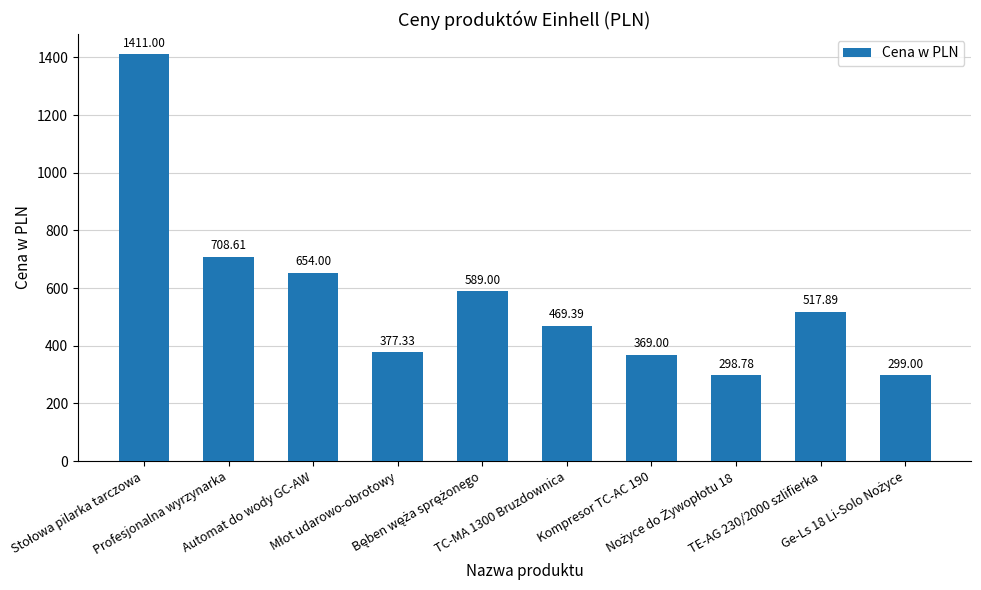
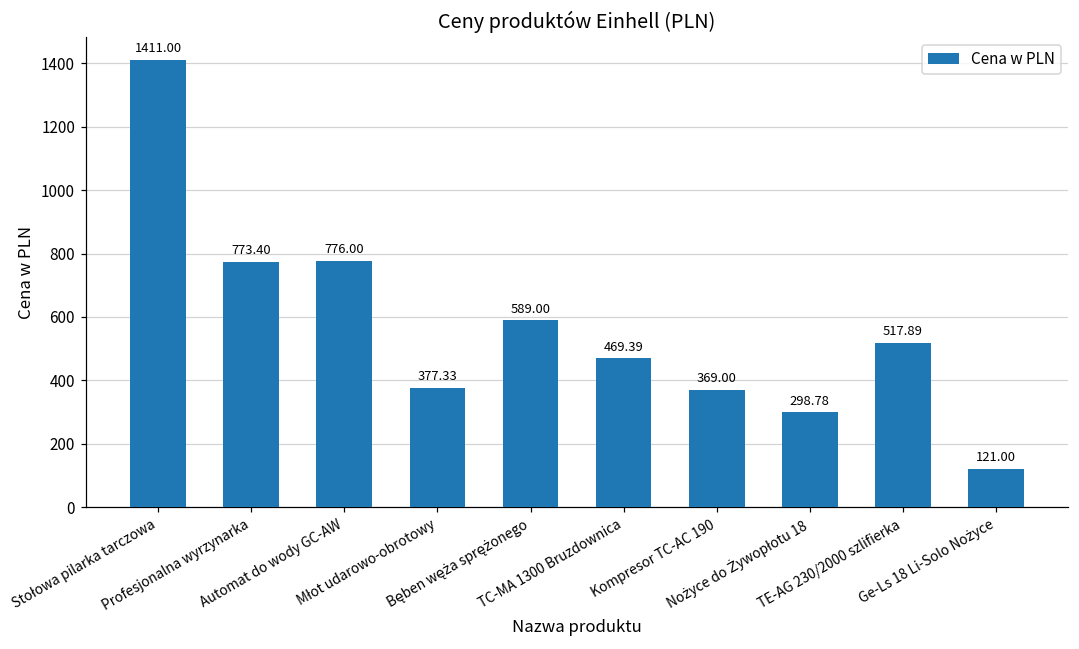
  {
    "Stołowa pilarka tarczowa": 1411.00,
-   "Profesjonalna wyrzynarka": 708.61,
-   "Automat do wody GC-AW": 654.00,
+   "Profesjonalna wyrzynarka": 773.40,
+   "Automat do wody GC-AW": 776.00,
    "Młot udarowo-obrotowy": 377.33,
    "Bęben węża sprężonego": 589.00,
    "TC-MA 1300 Bruzdownica": 469.39,
    "Kompresor TC-AC 190": 369.00,
    "Nożyce do Żywopłotu 18": 298.78,
    "TE-AG 230/2000 szlifierka": 517.89,
-   "Ge-Ls 18 Li-Solo Nożyce": 299.00
+   "Ge-Ls 18 Li-Solo Nożyce": 121.00
  }
